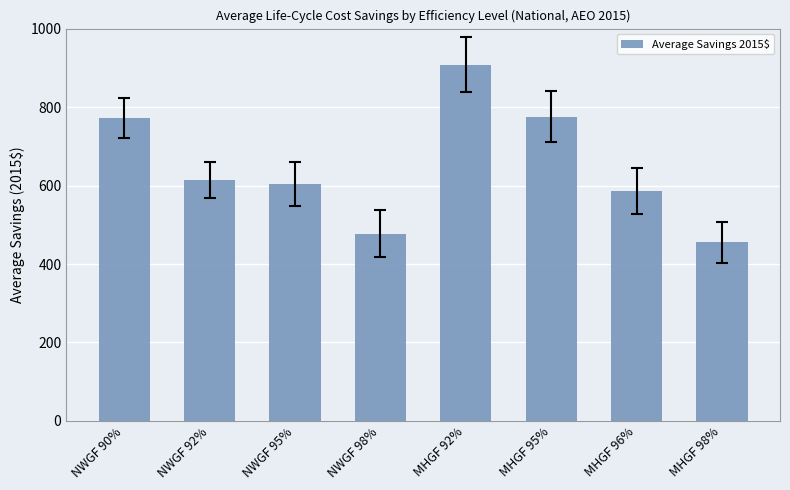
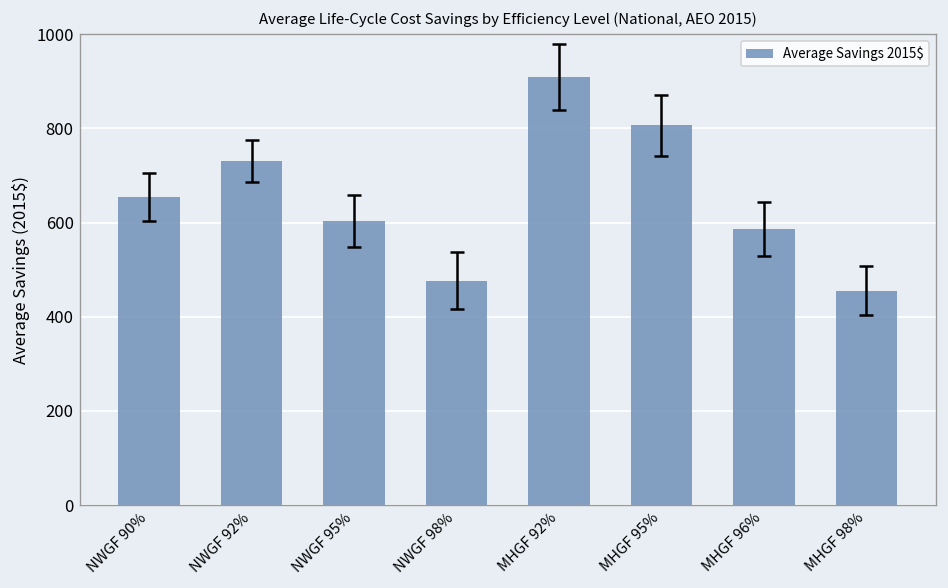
  {
    "Average Savings 2015$": {
-     "NWGF 90%": 770,
-     "NWGF 92%": 610,
+     "NWGF 90%": 650,
+     "NWGF 92%": 730,
      "NWGF 95%": 600,
      "NWGF 98%": 480,
      "MHGF 92%": 910,
-     "MHGF 95%": 780,
+     "MHGF 95%": 810,
      "MHGF 96%": 590,
      "MHGF 98%": 460
    }
  }
